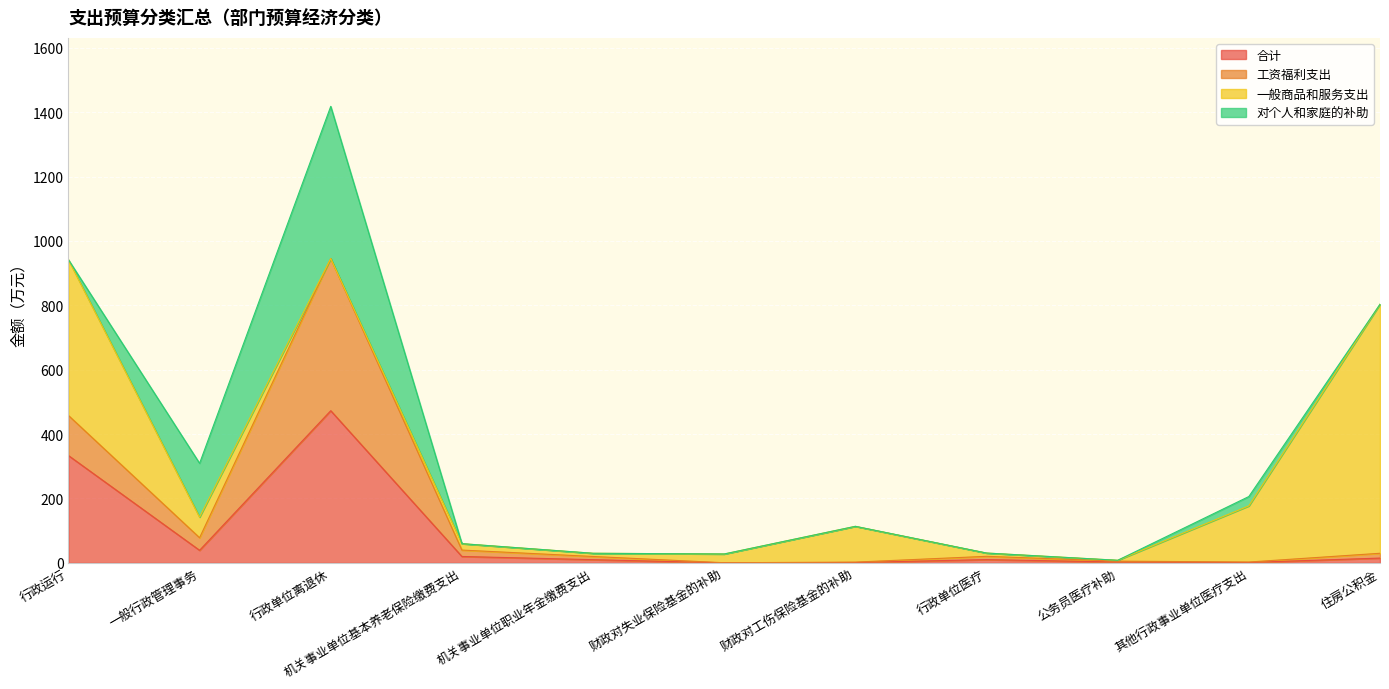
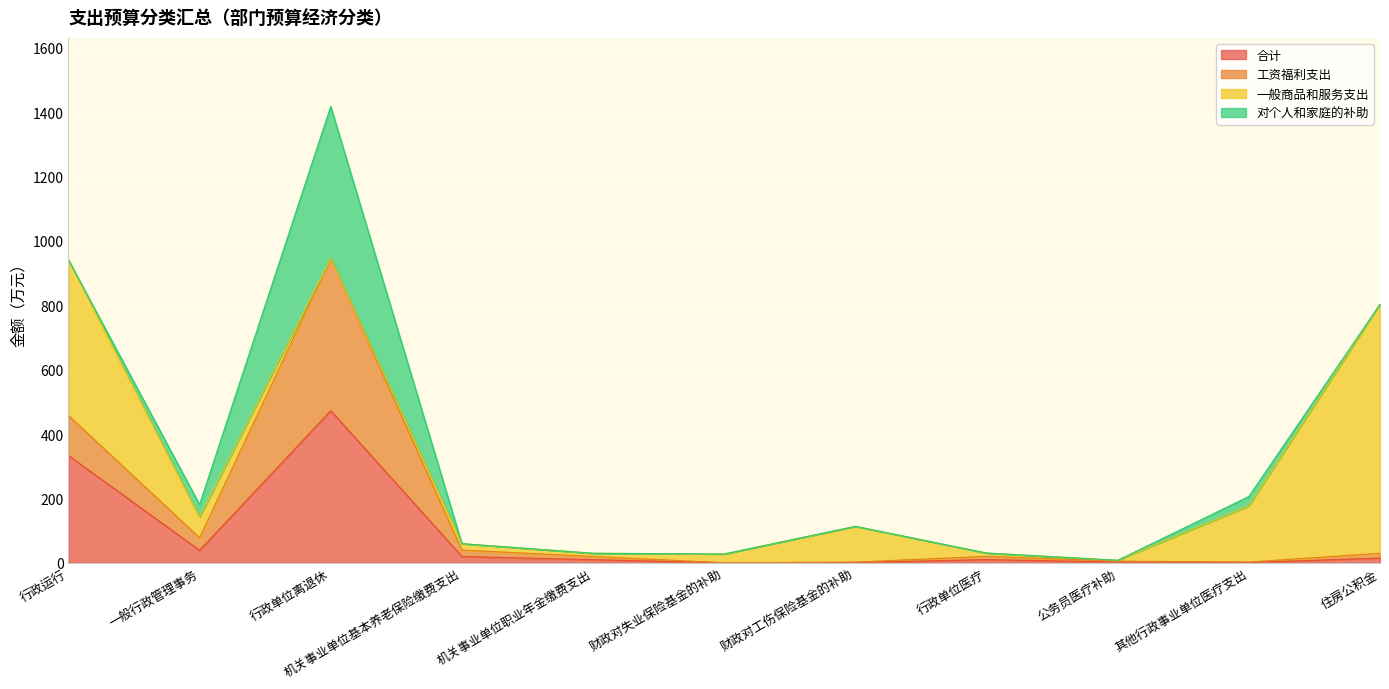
  {
    "一般商品和服务支出": {
      "一般行政管理事务": 60,
      "其他行政事业单位医疗支出": 170
    },
    "对个人和家庭的补助": {
-     "一般行政管理事务": 170,
+     "一般行政管理事务": 40,
      "行政单位离退休": 470,
      "其他行政事业单位医疗支出": 30
    }
  }
